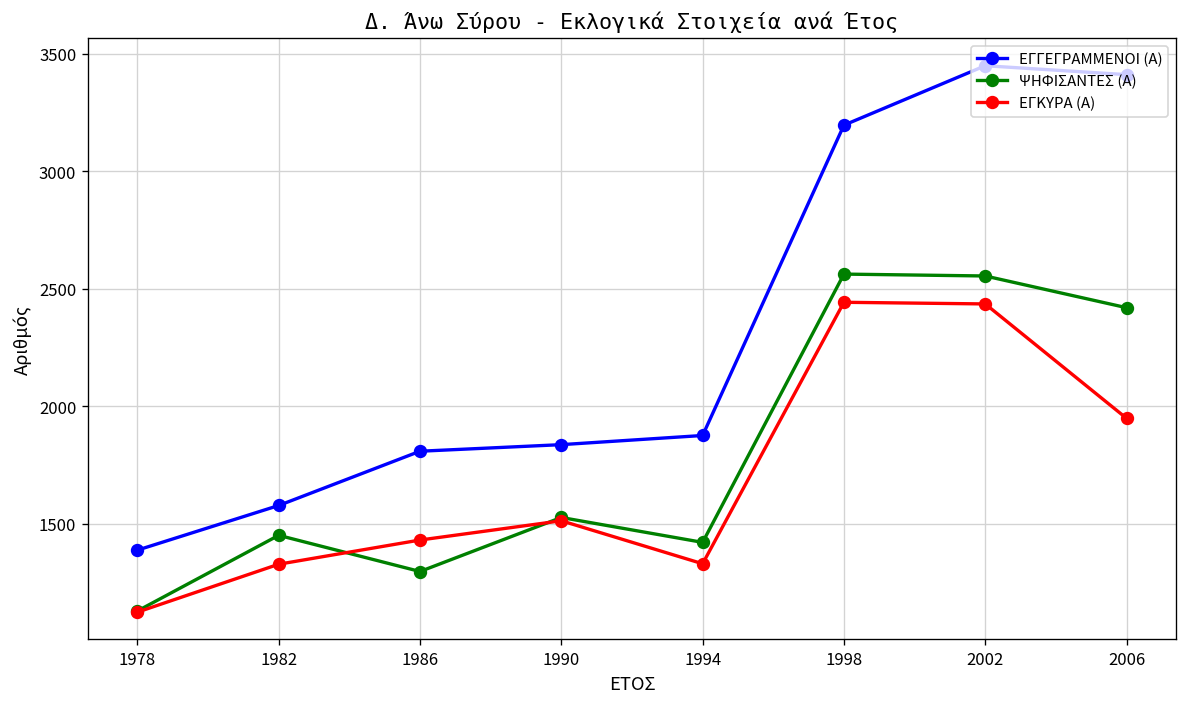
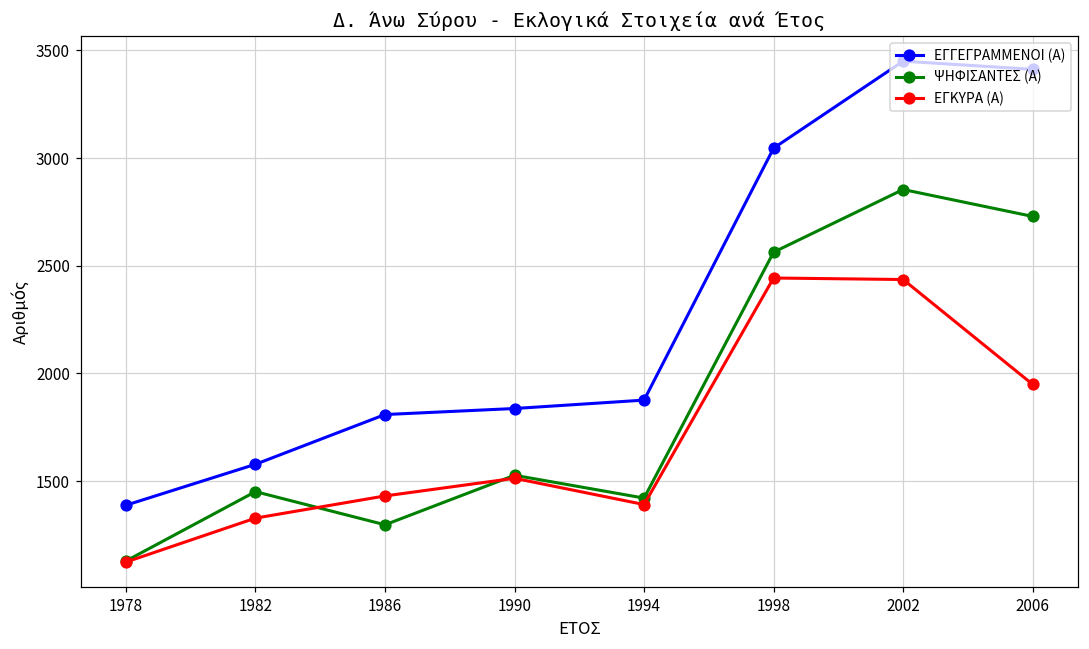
  {
    "ΕΓΓΕΓΡΑΜΜΕΝΟΙ (Α)": {
      "1978": 1390,
      "1982": 1580,
      "1986": 1810,
      "1990": 1840,
      "1994": 1880,
-     "1998": 3200
+     "1998": 3050
    },
    "ΨΗΦΙΣΑΝΤΕΣ (Α)": {
      "1982": 1450,
      "1986": 1300,
      "1990": 1530,
      "1994": 1420,
      "1998": 2560,
-     "2002": 2560,
-     "2006": 2420
+     "2002": 2850,
+     "2006": 2730
    },
    "ΕΓΚΥΡΑ (Α)": {
      "1982": 1330,
      "1986": 1430,
      "1990": 1510,
-     "1994": 1330,
+     "1994": 1390,
      "1998": 2440,
      "2002": 2440,
      "2006": 1950
    }
  }
